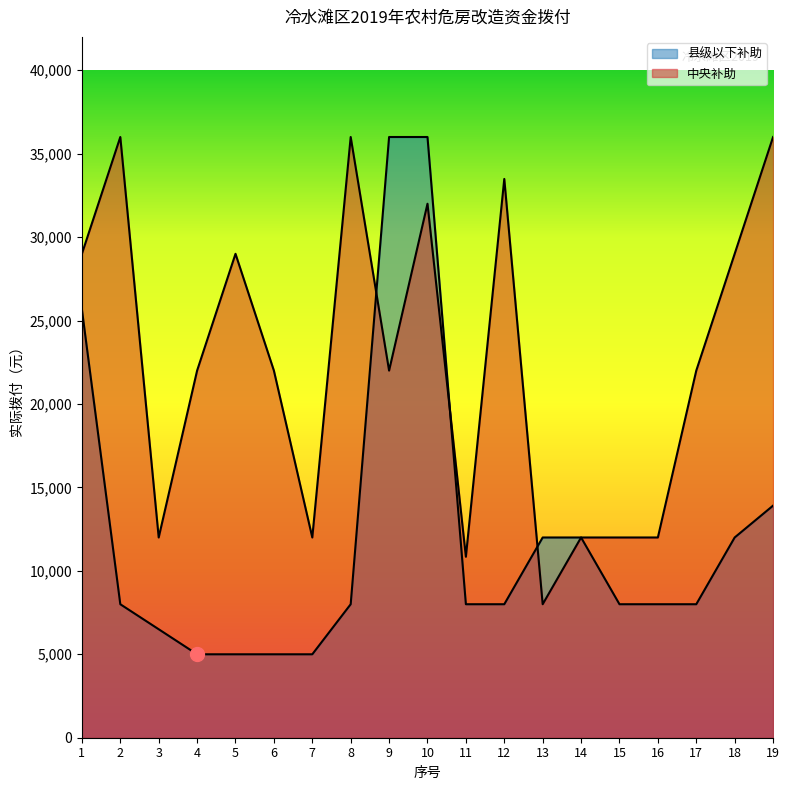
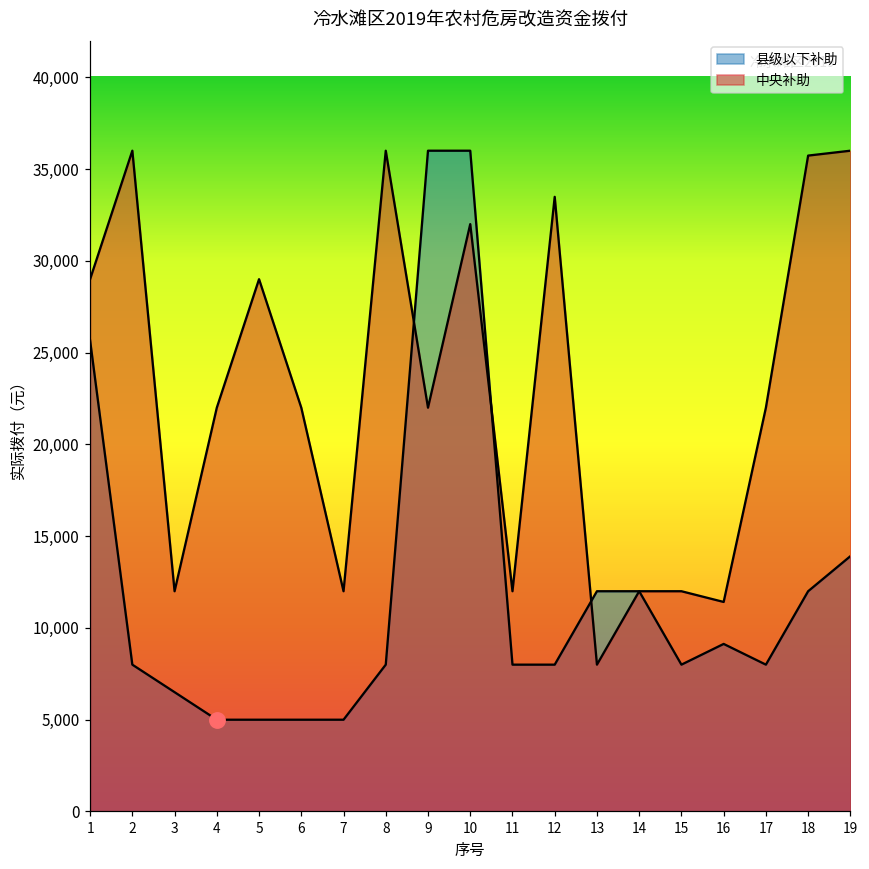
  {
    "县级以下补助": {
      "1": "25,700",
      "2": "8,000",
      "3": "6,500",
      "5": "5,000",
      "6": "5,000",
      "7": "5,000",
      "8": "8,000",
      "9": "36,000",
      "10": "36,000",
      "11": "8,000",
      "12": "8,000",
      "13": "12,000",
      "15": "8,000",
-     "16": "8,000",
+     "16": "9,100",
      "17": "8,000",
      "18": "12,000",
      "19": "13,900"
    },
    "中央补助": {
      "1": "29,000",
      "2": "36,000",
      "3": "12,000",
      "4": "22,000",
      "5": "29,000",
      "6": "22,000",
      "7": "12,000",
      "8": "36,000",
      "9": "22,000",
      "10": "32,000",
-     "11": "10,800",
+     "11": "12,000",
      "12": "33,500",
      "13": "8,000",
      "15": "12,000",
-     "16": "12,000",
+     "16": "11,400",
      "17": "22,000",
-     "18": "29,000",
+     "18": "35,700",
      "19": "36,000"
    }
  }
